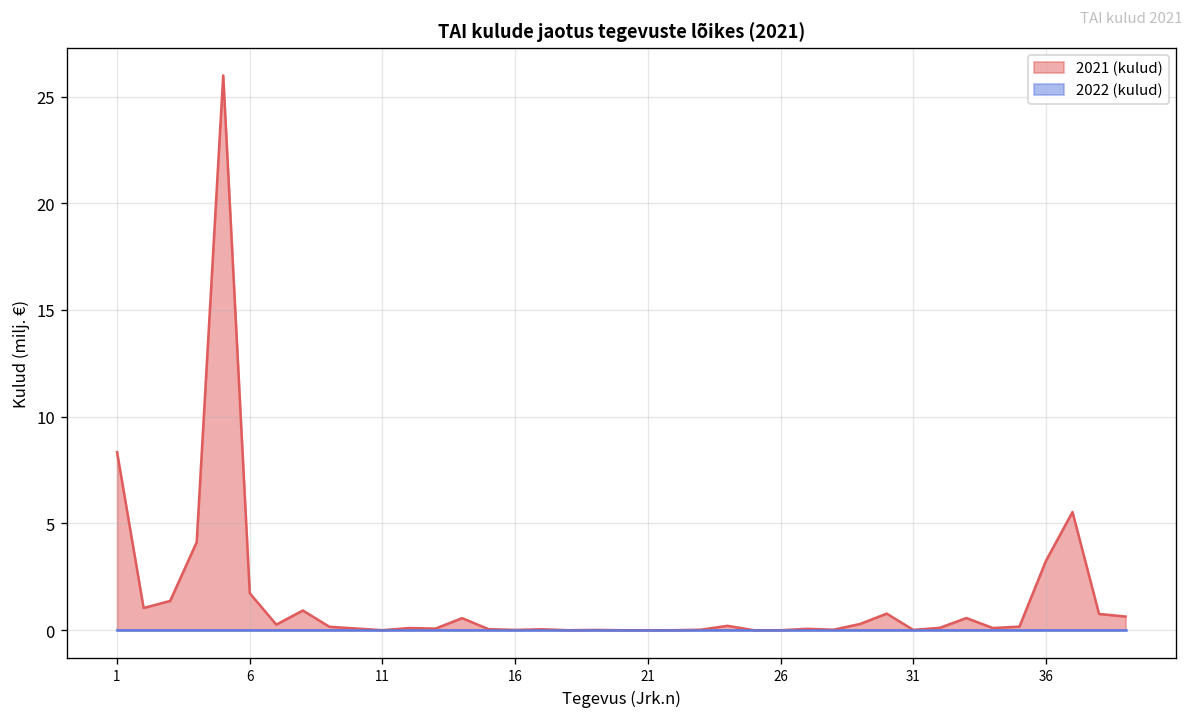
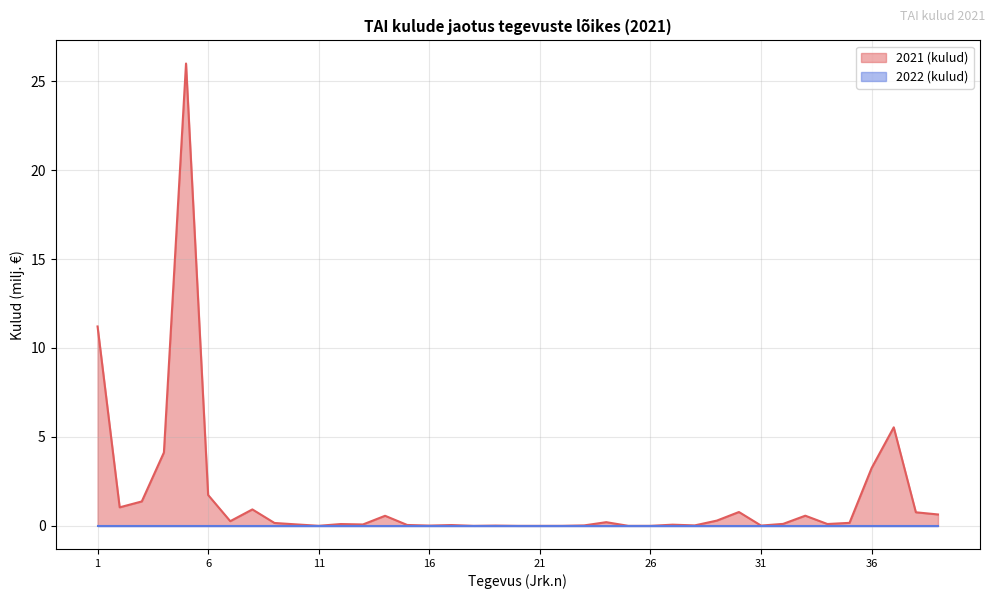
  {
    "2021 (kulud)": {
-     "1": 8.3,
+     "1": 11.2,
      "6": 1.7,
      "36": 3.3
    },
    "2022 (kulud)": {
      "1": 0.0,
      "6": 0.0,
      "36": 0.0
    }
  }
